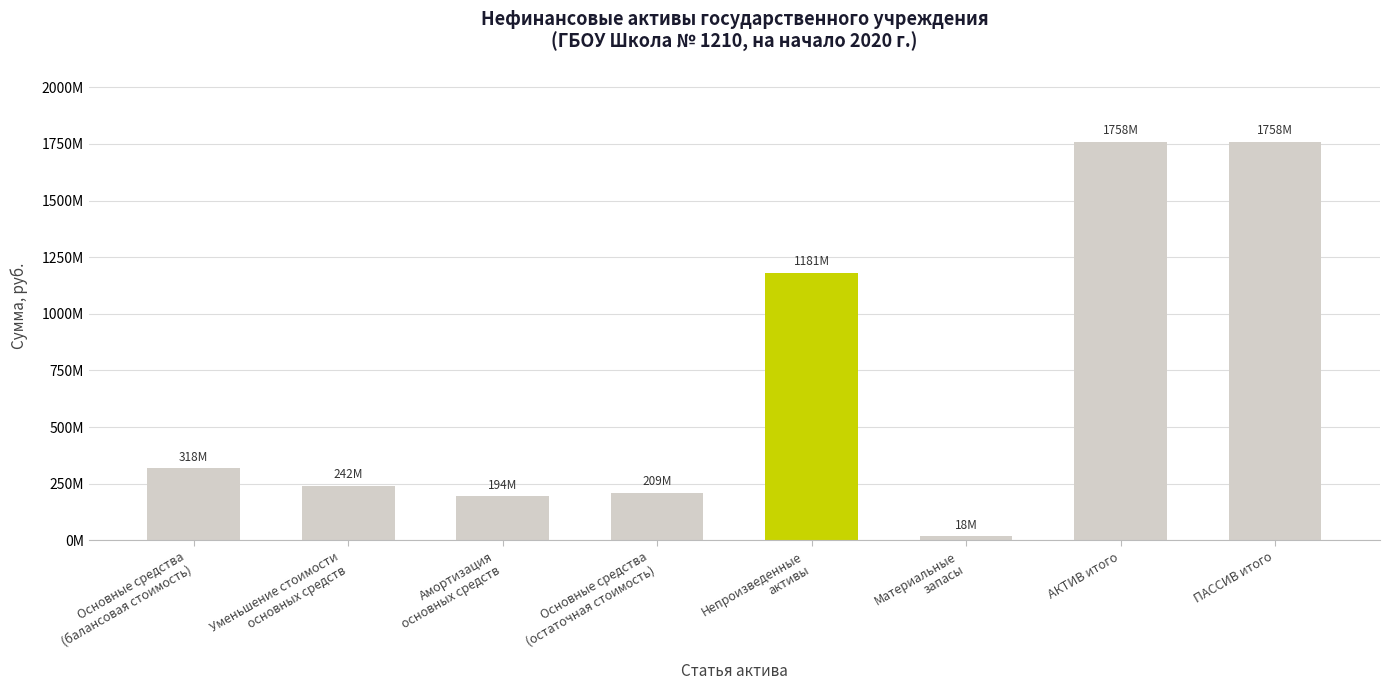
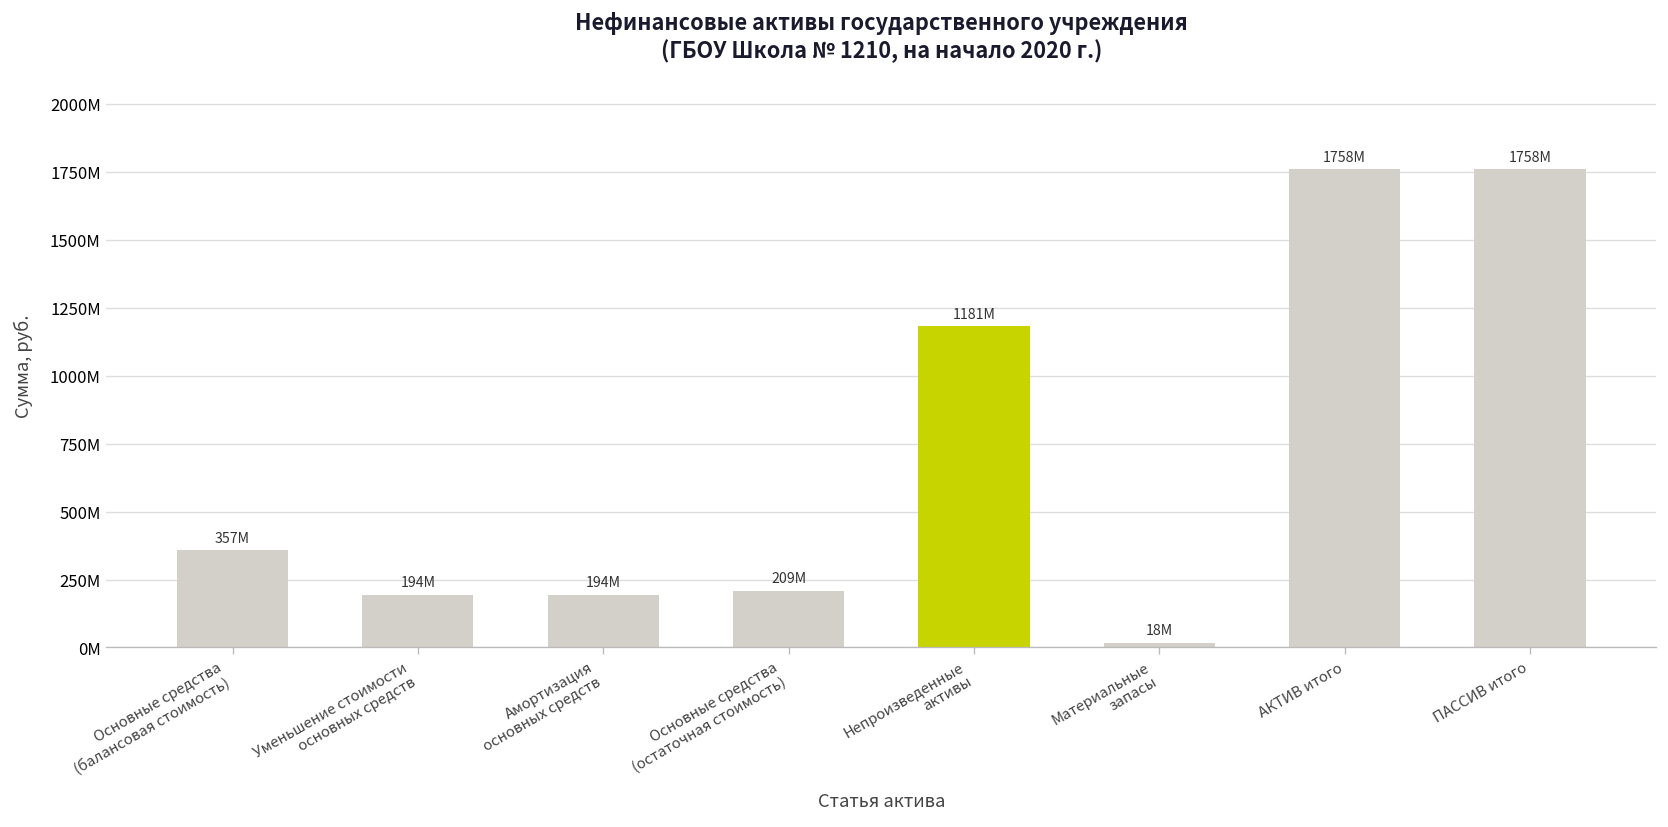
  {
-   "Основные средства (балансовая стоимость)": "318M",
-   "Уменьшение стоимости основных средств": "242M",
+   "Основные средства (балансовая стоимость)": "357M",
+   "Уменьшение стоимости основных средств": "194M",
    "Амортизация основных средств": "194M",
    "Основные средства (остаточная стоимость)": "209M",
    "Непроизведенные активы": "1181M",
    "Материальные запасы": "18M",
    "АКТИВ итого": "1758M",
    "ПАССИВ итого": "1758M"
  }
